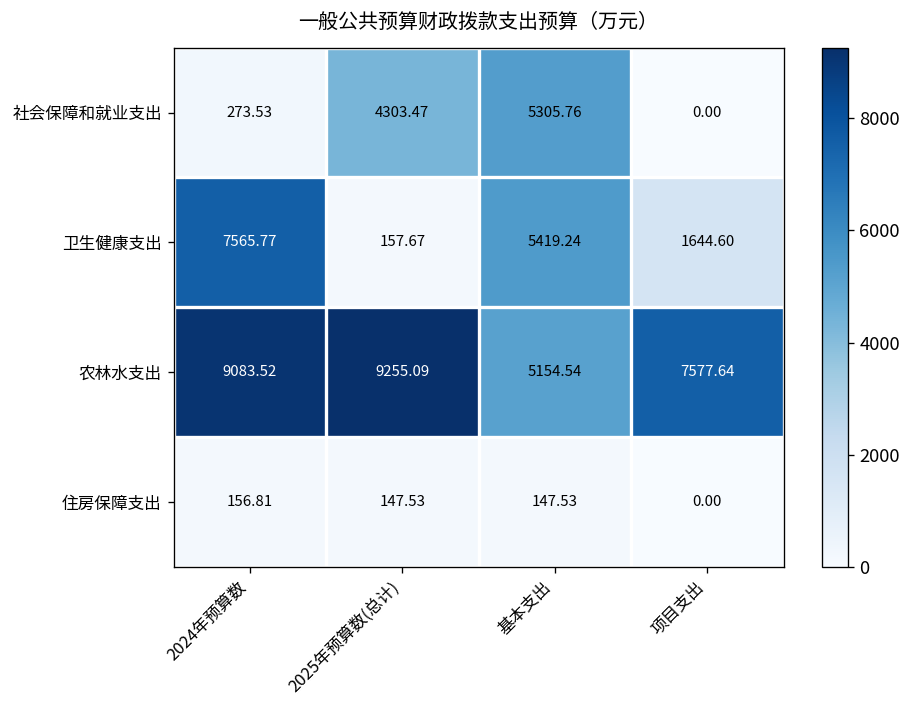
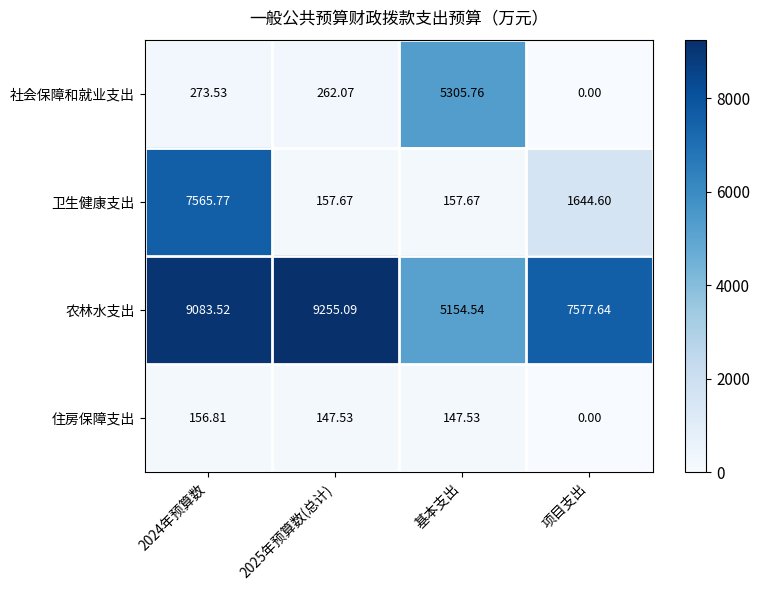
  {
    "社会保障和就业支出": {
      "2024年预算数": 273.53,
-     "2025年预算数(总计)": 4303.47,
+     "2025年预算数(总计)": 262.07,
      "基本支出": 5305.76,
      "项目支出": 0.00
    },
    "卫生健康支出": {
      "2024年预算数": 7565.77,
      "2025年预算数(总计)": 157.67,
-     "基本支出": 5419.24,
+     "基本支出": 157.67,
      "项目支出": 1644.60
    },
    "农林水支出": {
      "2024年预算数": 9083.52,
      "2025年预算数(总计)": 9255.09,
      "基本支出": 5154.54,
      "项目支出": 7577.64
    },
    "住房保障支出": {
      "2024年预算数": 156.81,
      "2025年预算数(总计)": 147.53,
      "基本支出": 147.53,
      "项目支出": 0.00
    }
  }
